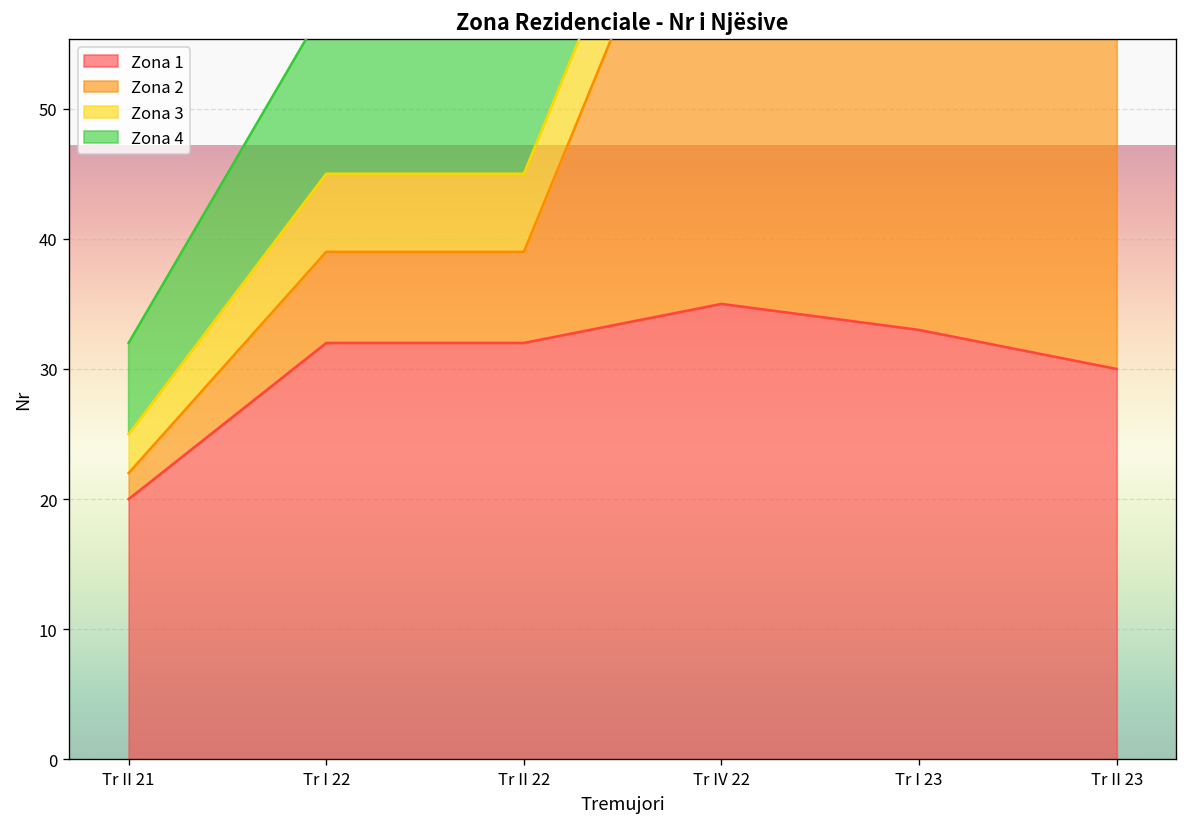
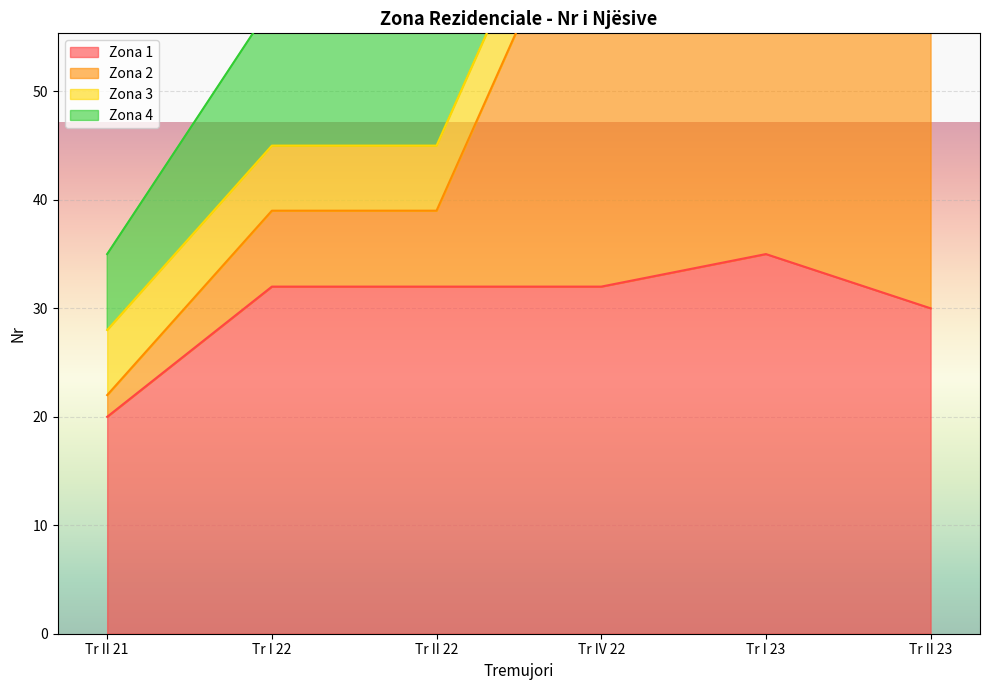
  {
    "Zona 1": {
      "Tr II 21": 20,
      "Tr I 22": 32,
      "Tr II 22": 32,
-     "Tr IV 22": 35,
-     "Tr I 23": 33,
+     "Tr IV 22": 32,
+     "Tr I 23": 35,
      "Tr II 23": 30
    },
    "Zona 2": {
      "Tr II 21": 2,
      "Tr I 22": 7,
      "Tr II 22": 7
    },
    "Zona 3": {
-     "Tr II 21": 3,
+     "Tr II 21": 6,
      "Tr I 22": 6,
      "Tr II 22": 6
    },
    "Zona 4": {
      "Tr II 21": 7
    }
  }
